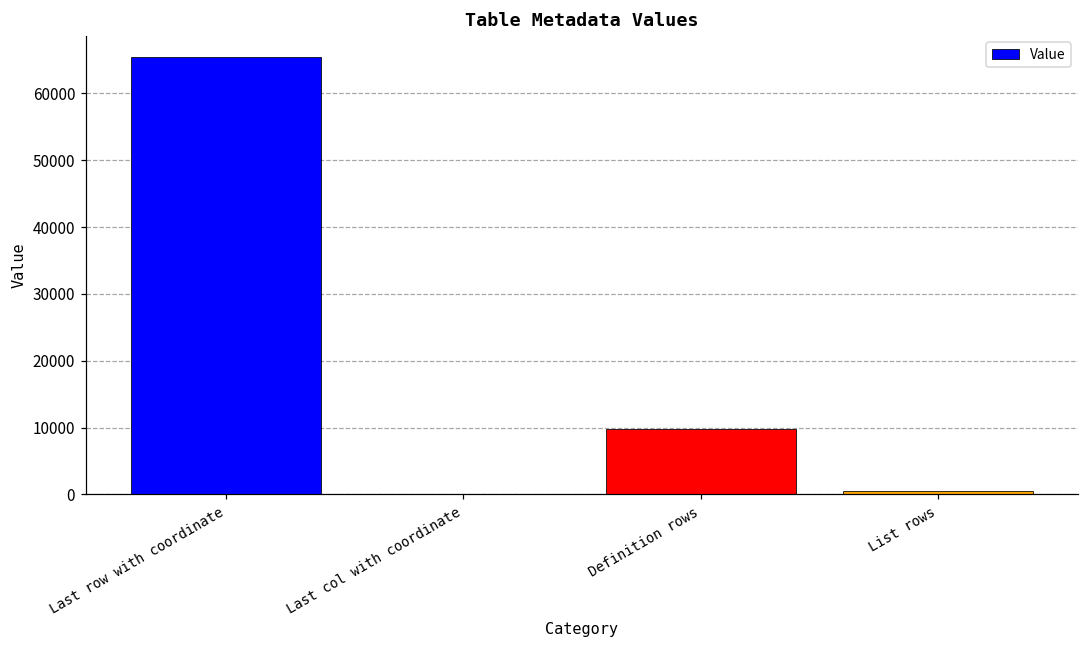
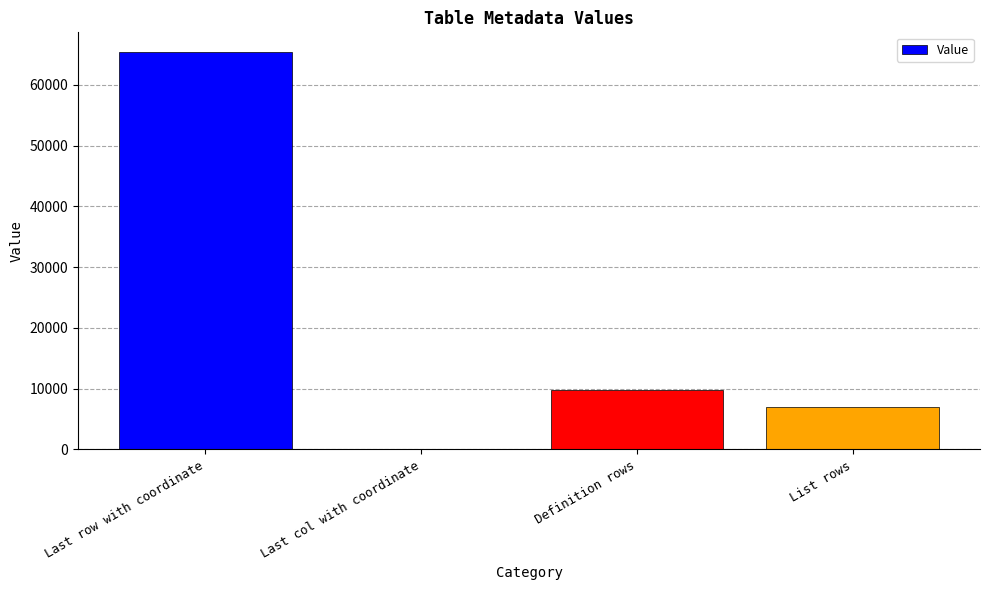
  {
    "Last row with coordinate": 65000,
    "Definition rows": 10000,
-   "List rows": 1000
+   "List rows": 7000
  }
